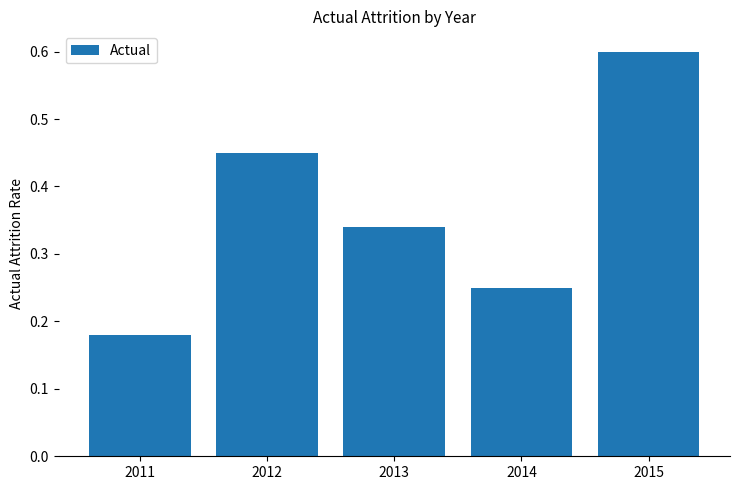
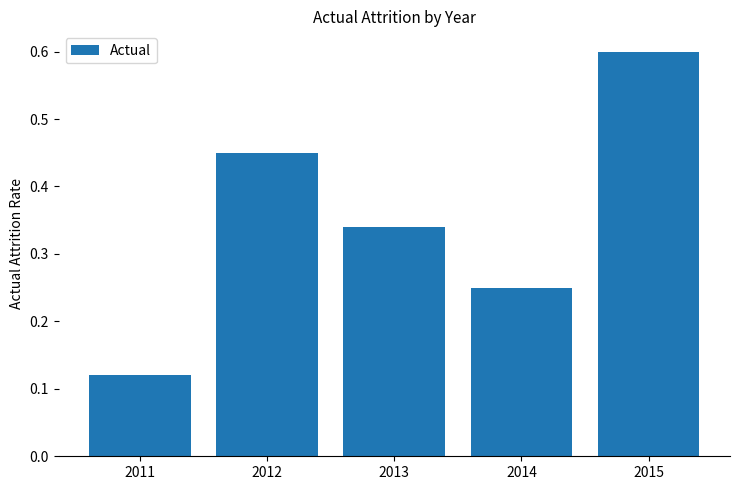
  {
-   "2011": 0.18,
+   "2011": 0.12,
    "2012": 0.45,
    "2013": 0.34,
    "2014": 0.25,
    "2015": 0.60
  }
